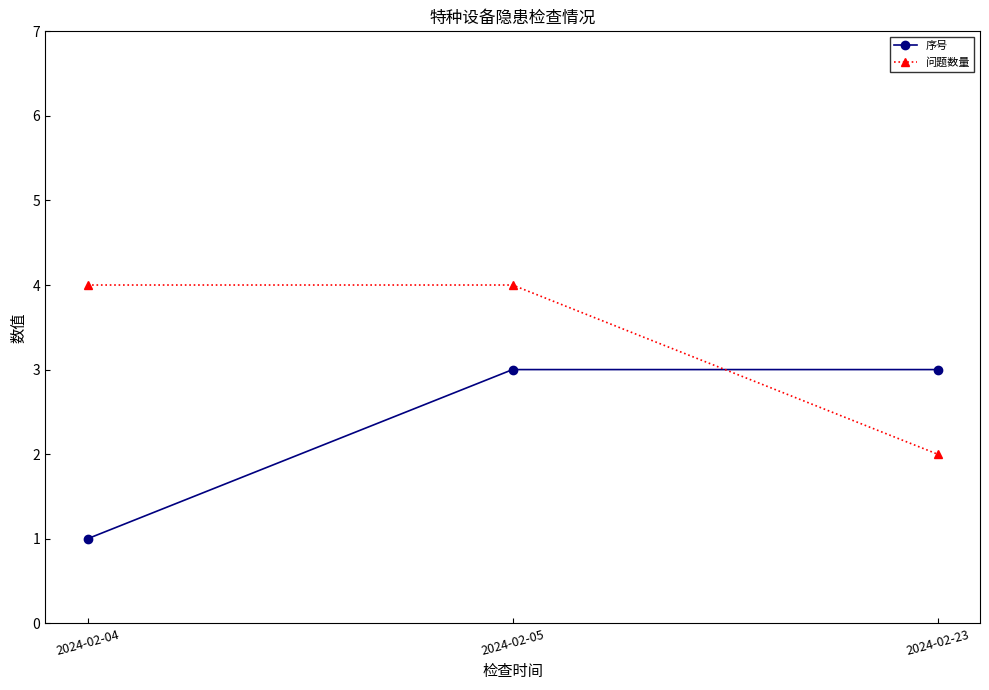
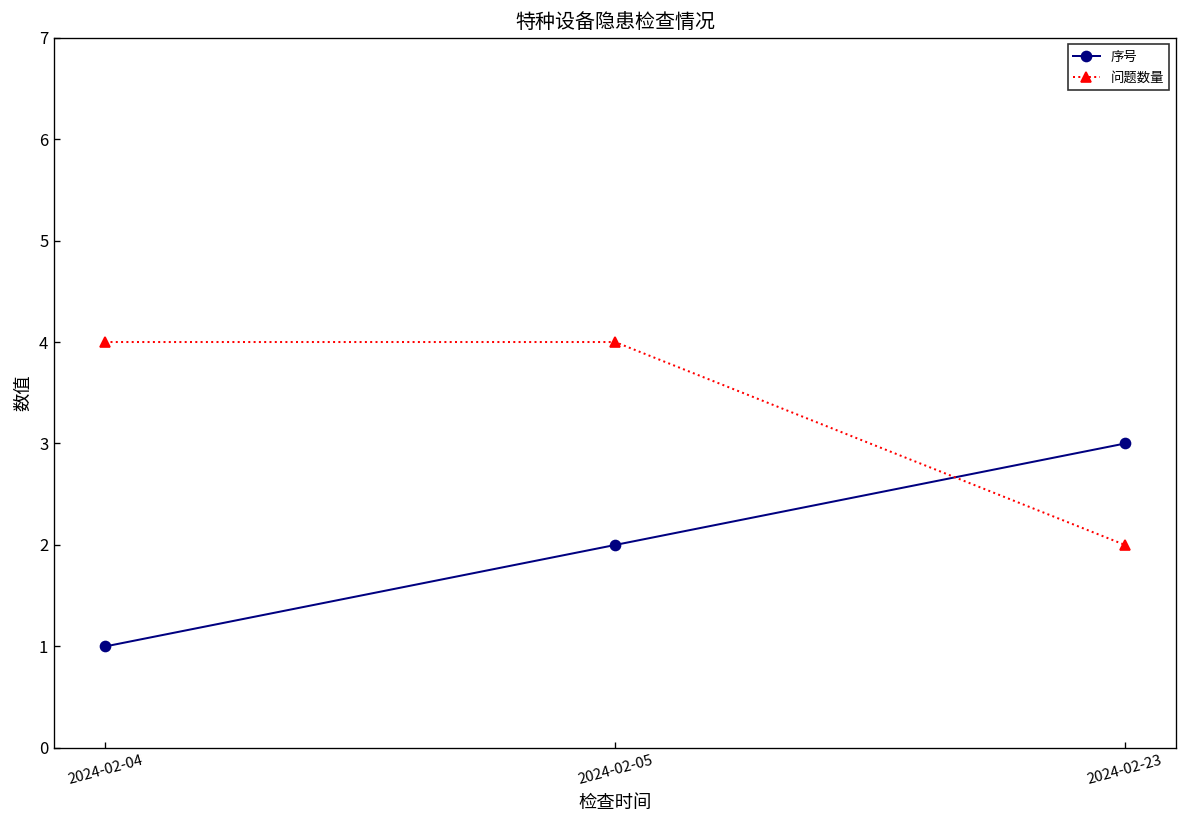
  {
    "序号": {
      "2024-02-04": 1,
-     "2024-02-05": 3,
+     "2024-02-05": 2,
      "2024-02-23": 3
    },
    "问题数量": {
      "2024-02-04": 4,
      "2024-02-05": 4,
      "2024-02-23": 2
    }
  }
